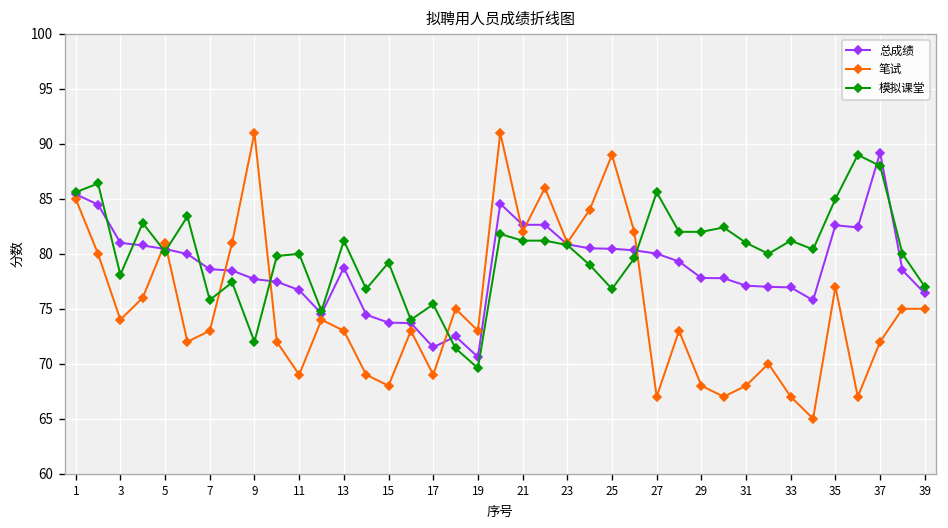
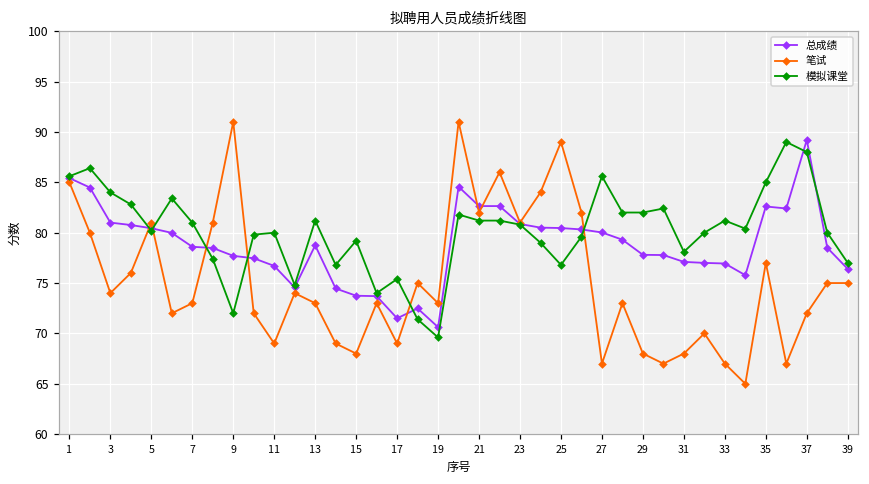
  {
    "总成绩": {
      "3": 81,
      "7": 79,
      "9": 78,
      "11": 77,
      "13": 79,
      "15": 74,
      "17": 72,
      "19": 71,
      "21": 83,
      "25": 80,
      "27": 80,
      "29": 78,
      "31": 77,
      "33": 77,
      "35": 83,
      "37": 89,
      "39": 76
    },
    "笔试": {
      "1": 85,
      "3": 74,
      "5": 81,
      "7": 73,
      "9": 91,
      "11": 69,
      "13": 73,
      "15": 68,
      "17": 69,
      "19": 73,
      "21": 82,
      "25": 89,
      "27": 67,
      "29": 68,
      "31": 68,
      "33": 67,
      "35": 77,
      "37": 72,
      "39": 75
    },
    "模拟课堂": {
-     "3": 78,
-     "7": 76,
+     "3": 84,
+     "7": 81,
      "9": 72,
      "11": 80,
      "13": 81,
      "15": 79,
      "17": 75,
      "19": 70,
      "21": 81,
      "25": 77,
      "27": 86,
      "29": 82,
-     "31": 81,
+     "31": 78,
      "33": 81,
      "35": 85,
      "37": 88,
      "39": 77
    }
  }
